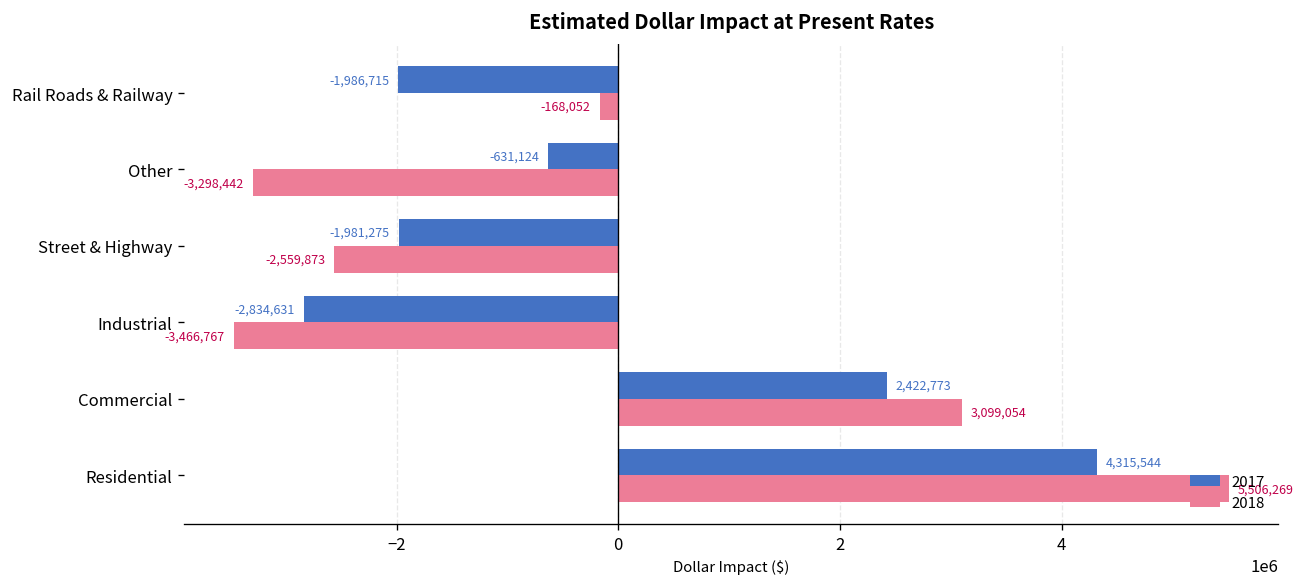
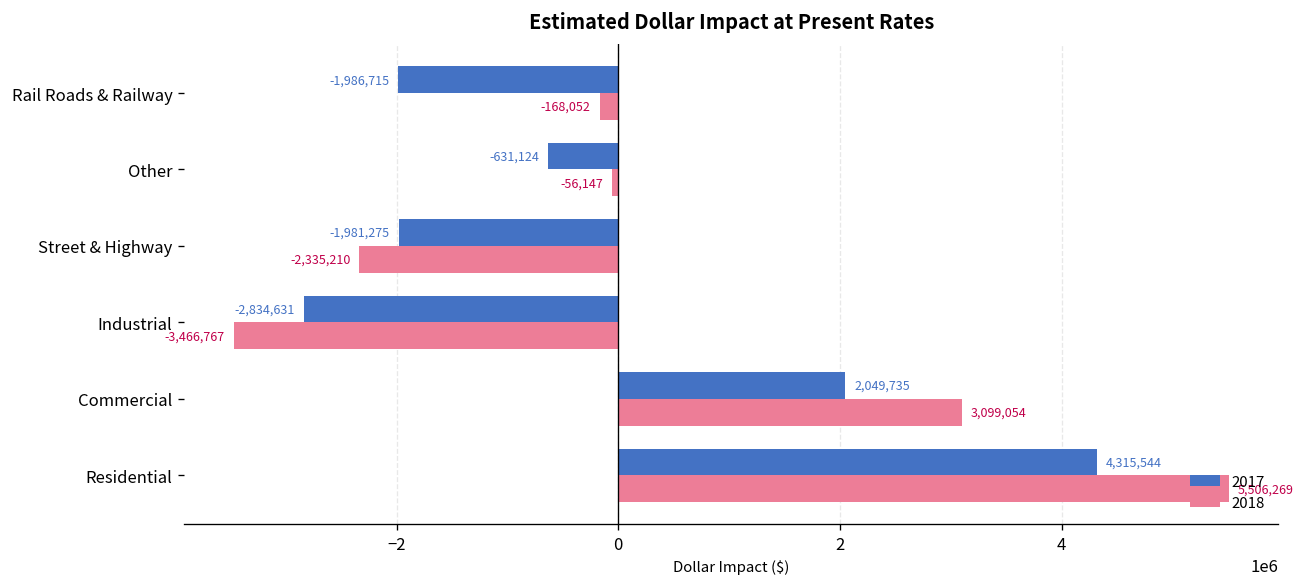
  {
    "2017": {
      "Rail Roads & Railway": "-1,986,715",
      "Other": "-631,124",
      "Street & Highway": "-1,981,275",
      "Industrial": "-2,834,631",
-     "Commercial": "2,422,773",
+     "Commercial": "2,049,735",
      "Residential": "4,315,544"
    },
    "2018": {
      "Rail Roads & Railway": "-168,052",
-     "Other": "-3,298,442",
-     "Street & Highway": "-2,559,873",
+     "Other": "-56,147",
+     "Street & Highway": "-2,335,210",
      "Industrial": "-3,466,767",
      "Commercial": "3,099,054",
      "Residential": "5,506,269"
    }
  }
